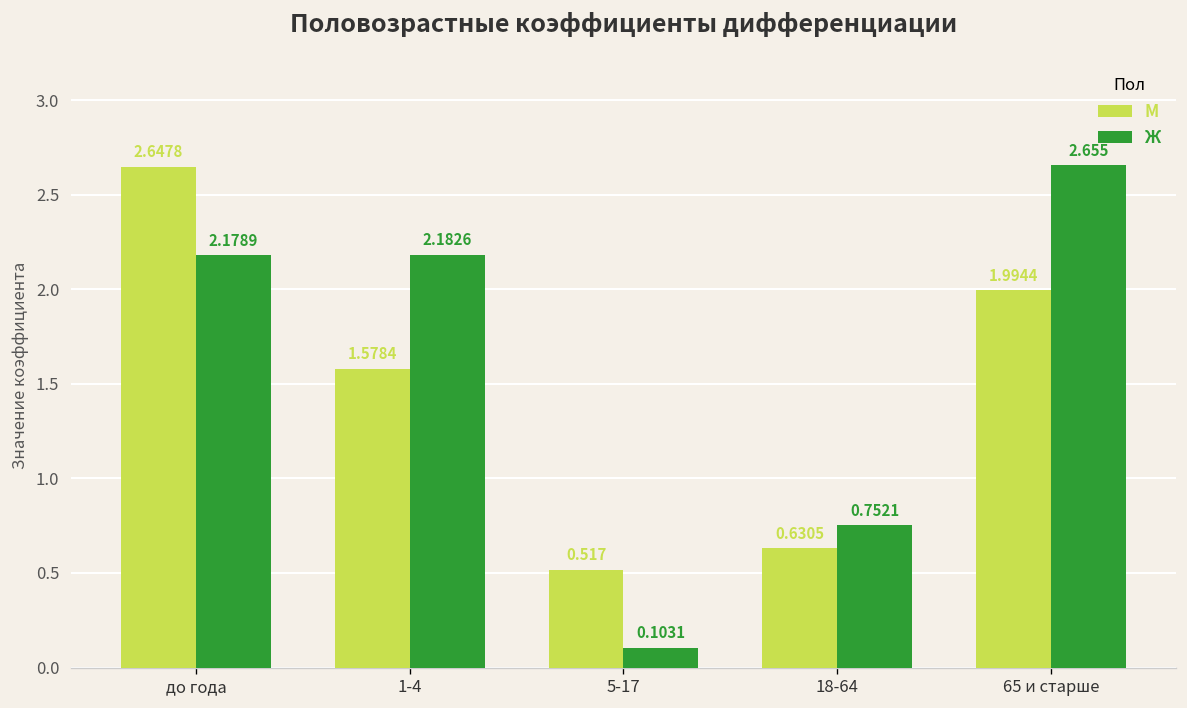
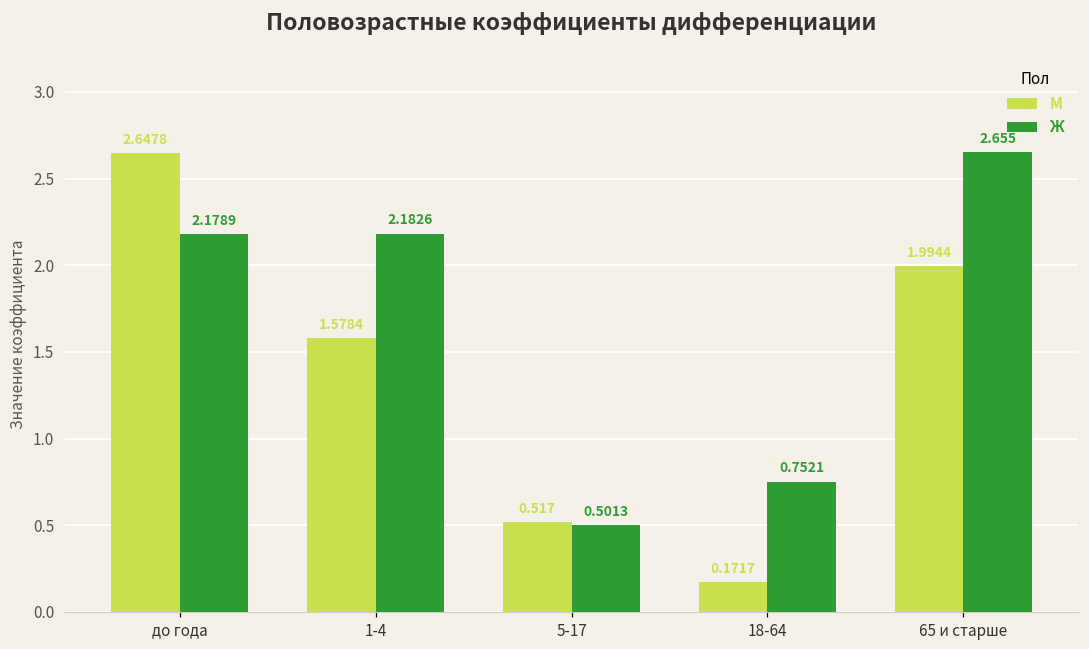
  {
    "М": {
      "до года": 2.6478,
      "1-4": 1.5784,
      "5-17": 0.517,
-     "18-64": 0.6305,
+     "18-64": 0.1717,
      "65 и старше": 1.9944
    },
    "Ж": {
      "до года": 2.1789,
      "1-4": 2.1826,
-     "5-17": 0.1031,
+     "5-17": 0.5013,
      "18-64": 0.7521,
      "65 и старше": 2.655
    }
  }
